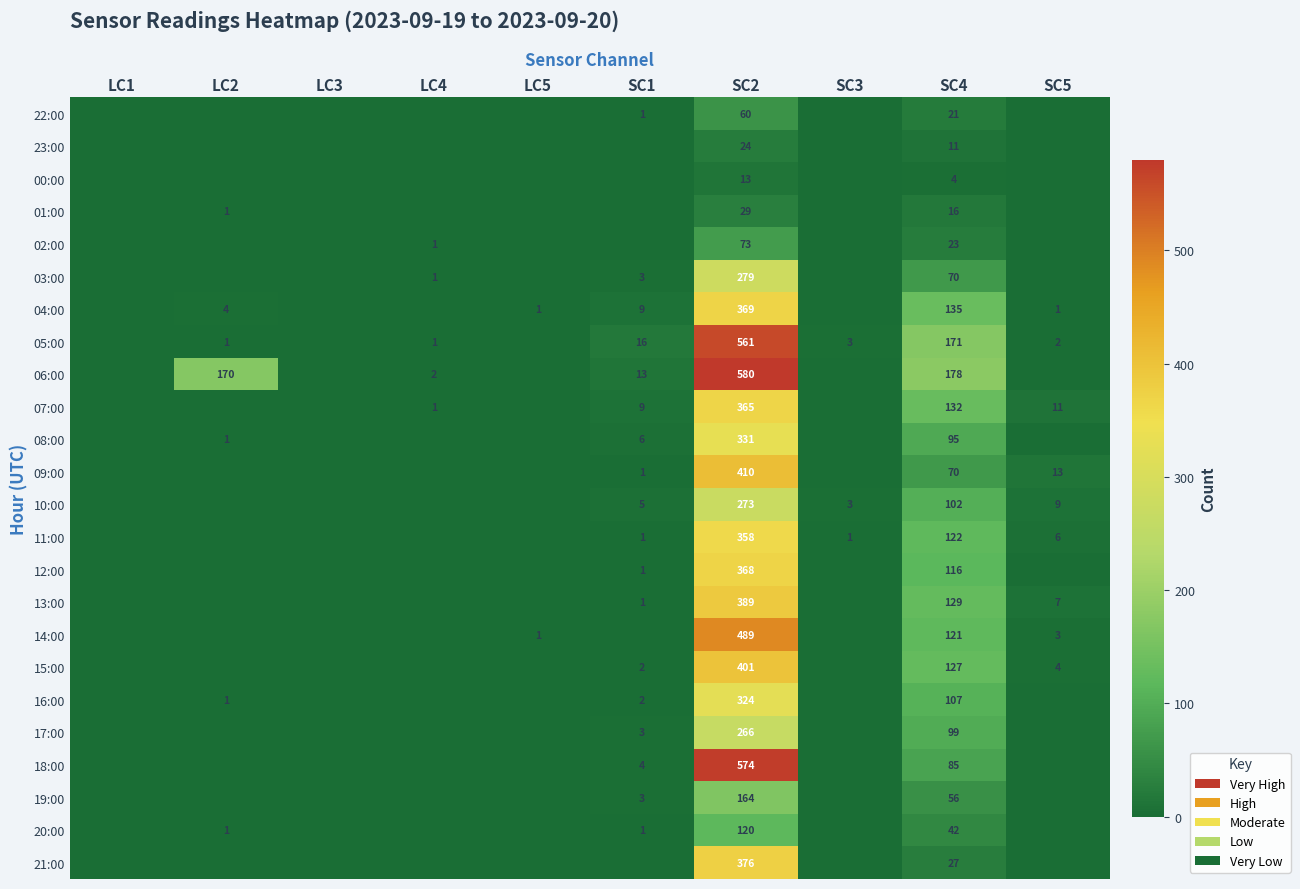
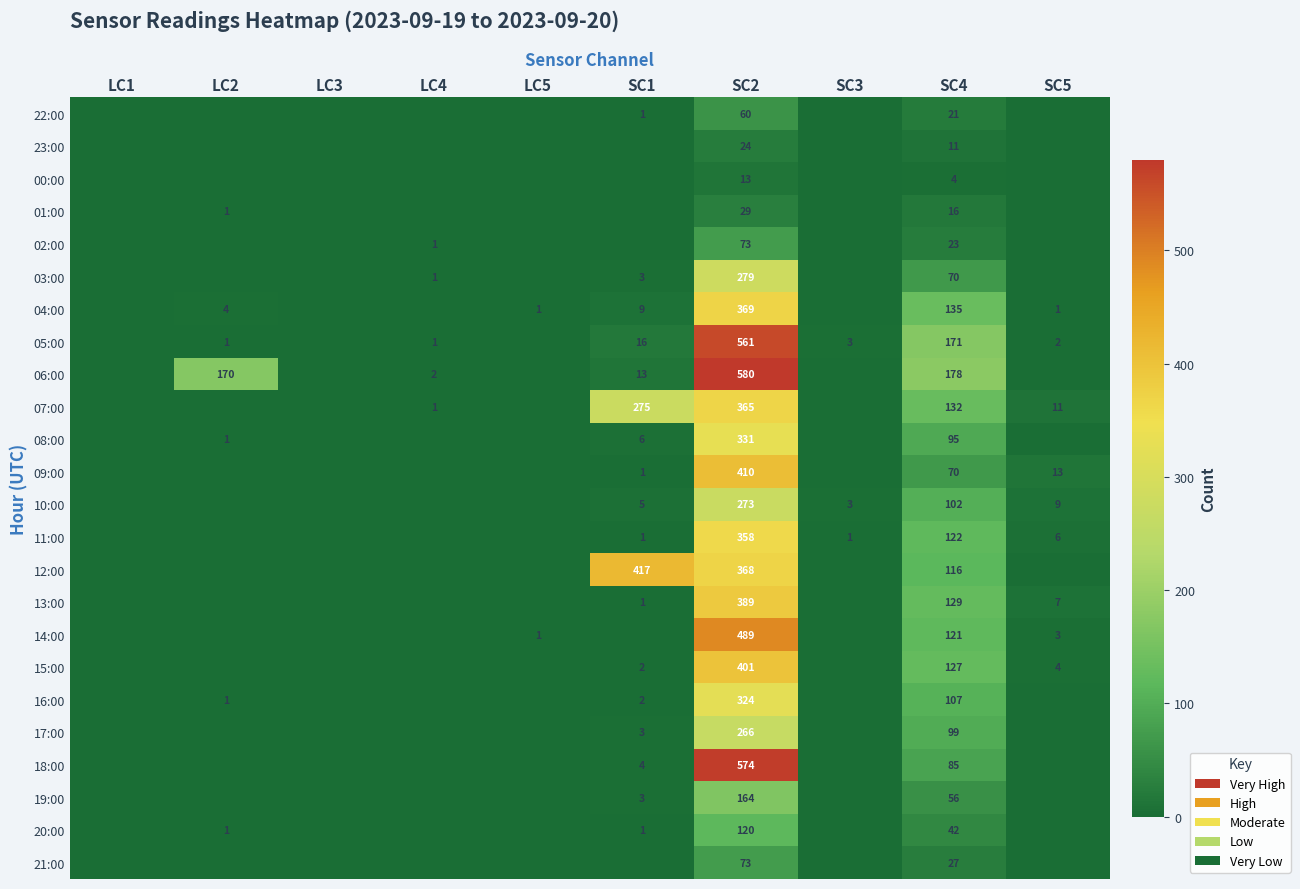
  {
    "22:00": {
      "SC1": 1,
      "SC2": 60,
      "SC4": 21
    },
    "23:00": {
      "SC2": 24,
      "SC4": 11
    },
    "00:00": {
      "SC2": 13,
      "SC4": 4
    },
    "01:00": {
      "LC2": 1,
      "SC2": 29,
      "SC4": 16
    },
    "02:00": {
      "LC4": 1,
      "SC2": 73,
      "SC4": 23
    },
    "03:00": {
      "LC4": 1,
      "SC1": 3,
      "SC2": 279,
      "SC4": 70
    },
    "04:00": {
      "LC2": 4,
      "LC5": 1,
      "SC1": 9,
      "SC2": 369,
      "SC4": 135,
      "SC5": 1
    },
    "05:00": {
      "LC2": 1,
      "LC4": 1,
      "SC1": 16,
      "SC2": 561,
      "SC3": 3,
      "SC4": 171,
      "SC5": 2
    },
    "06:00": {
      "LC2": 170,
      "LC4": 2,
      "SC1": 13,
      "SC2": 580,
      "SC4": 178
    },
    "07:00": {
      "LC4": 1,
-     "SC1": 9,
+     "SC1": 275,
      "SC2": 365,
      "SC4": 132,
      "SC5": 11
    },
    "08:00": {
      "LC2": 1,
      "SC1": 6,
      "SC2": 331,
      "SC4": 95
    },
    "09:00": {
      "SC1": 1,
      "SC2": 410,
      "SC4": 70,
      "SC5": 13
    },
    "10:00": {
      "SC1": 5,
      "SC2": 273,
      "SC3": 3,
      "SC4": 102,
      "SC5": 9
    },
    "11:00": {
      "SC1": 1,
      "SC2": 358,
      "SC3": 1,
      "SC4": 122,
      "SC5": 6
    },
    "12:00": {
-     "SC1": 1,
+     "SC1": 417,
      "SC2": 368,
      "SC4": 116
    },
    "13:00": {
      "SC1": 1,
      "SC2": 389,
      "SC4": 129,
      "SC5": 7
    },
    "14:00": {
      "LC5": 1,
      "SC2": 489,
      "SC4": 121,
      "SC5": 3
    },
    "15:00": {
      "SC1": 2,
      "SC2": 401,
      "SC4": 127,
      "SC5": 4
    },
    "16:00": {
      "LC2": 1,
      "SC1": 2,
      "SC2": 324,
      "SC4": 107
    },
    "17:00": {
      "SC1": 3,
      "SC2": 266,
      "SC4": 99
    },
    "18:00": {
      "SC1": 4,
      "SC2": 574,
      "SC4": 85
    },
    "19:00": {
      "SC1": 3,
      "SC2": 164,
      "SC4": 56
    },
    "20:00": {
      "LC2": 1,
      "SC1": 1,
      "SC2": 120,
      "SC4": 42
    },
    "21:00": {
-     "SC2": 376,
+     "SC2": 73,
      "SC4": 27
    }
  }
